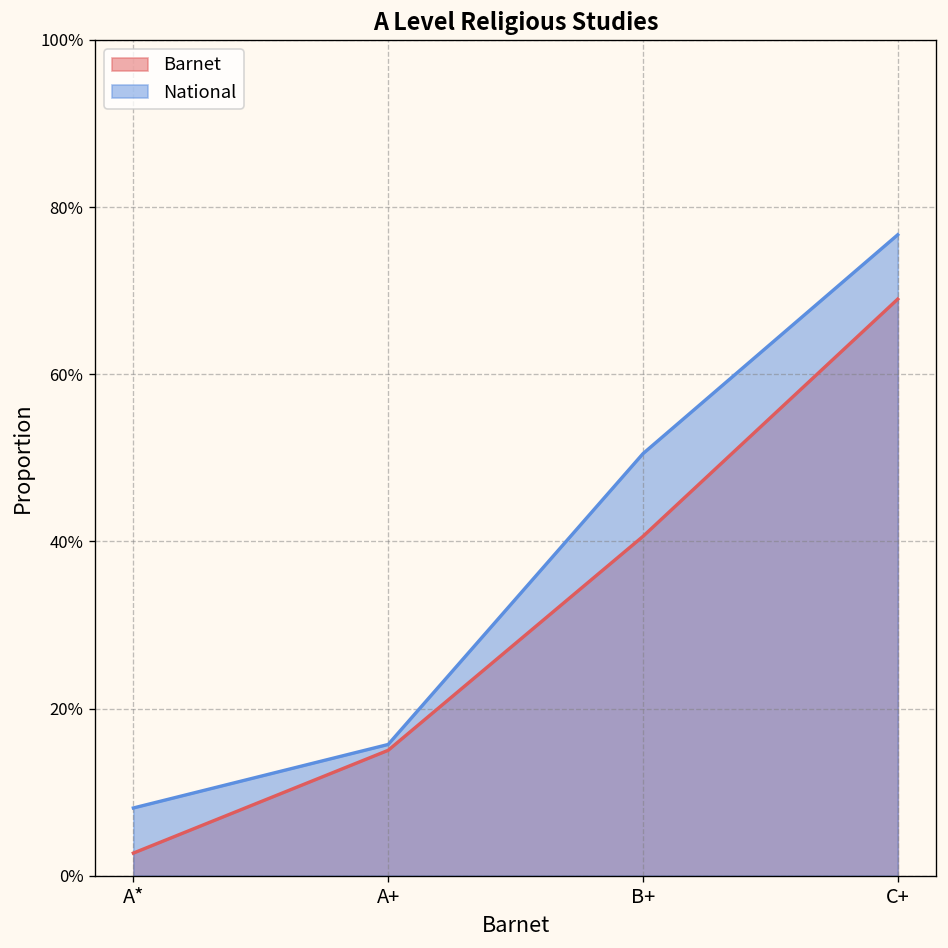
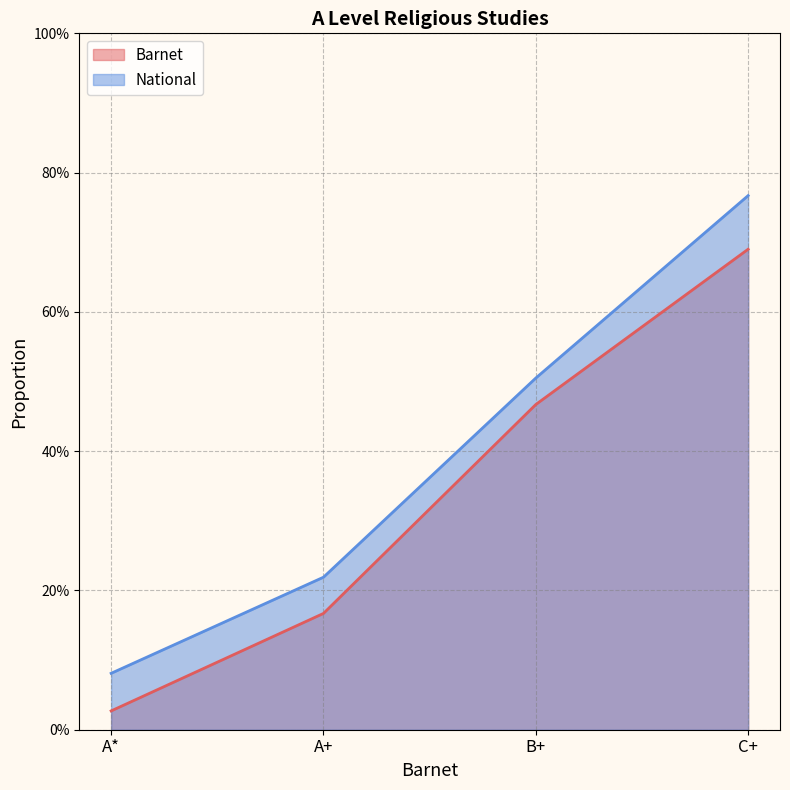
  {
    "Barnet": {
      "A*": "3%",
-     "A+": "15%",
-     "B+": "41%",
+     "A+": "17%",
+     "B+": "47%",
      "C+": "69%"
    },
    "National": {
      "A*": "8%",
-     "A+": "16%",
+     "A+": "22%",
      "B+": "51%",
      "C+": "77%"
    }
  }
